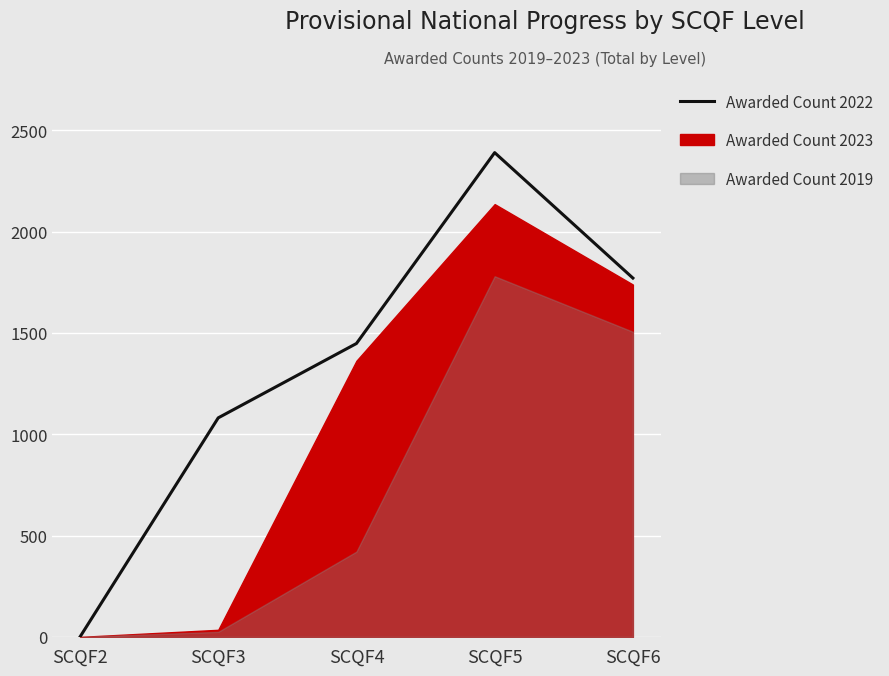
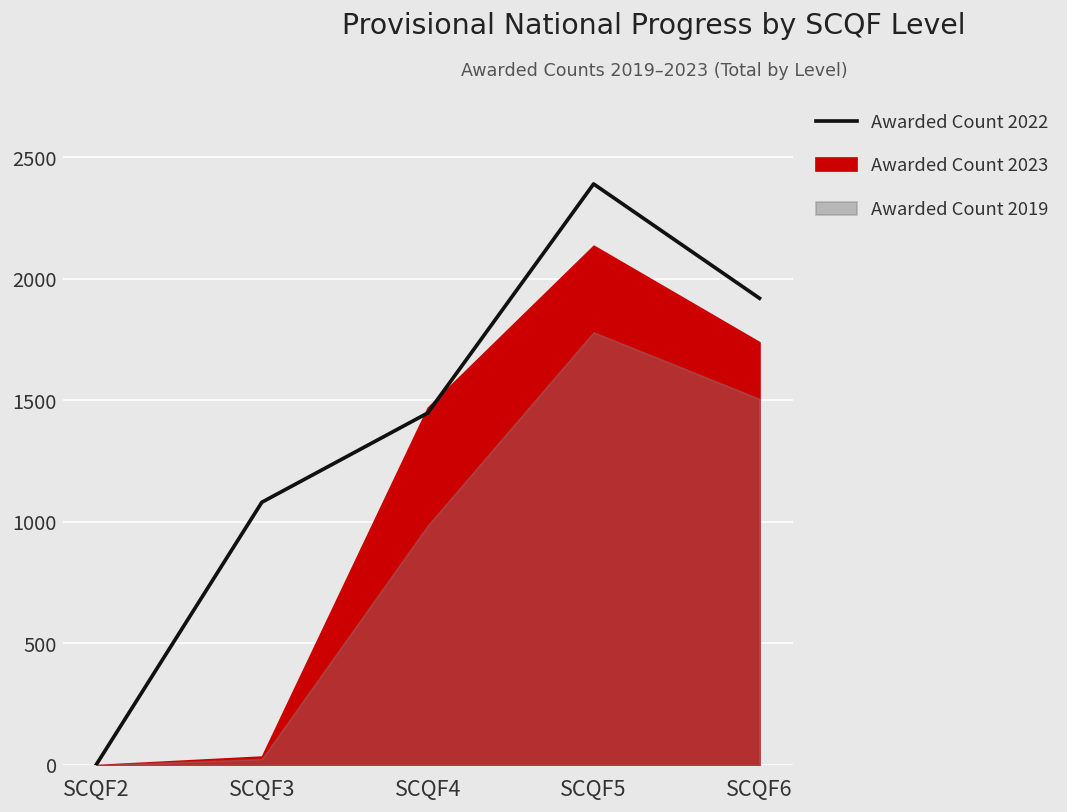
  {
    "Awarded Count 2022": {
      "SCQF3": 1080,
      "SCQF4": 1450,
      "SCQF5": 2390,
-     "SCQF6": 1770
+     "SCQF6": 1920
    },
    "Awarded Count 2023": {
-     "SCQF4": 1360,
+     "SCQF4": 1470,
      "SCQF5": 2140,
      "SCQF6": 1740
    },
    "Awarded Count 2019": {
-     "SCQF4": 420,
+     "SCQF4": 990,
      "SCQF5": 1780,
      "SCQF6": 1510
    }
  }
